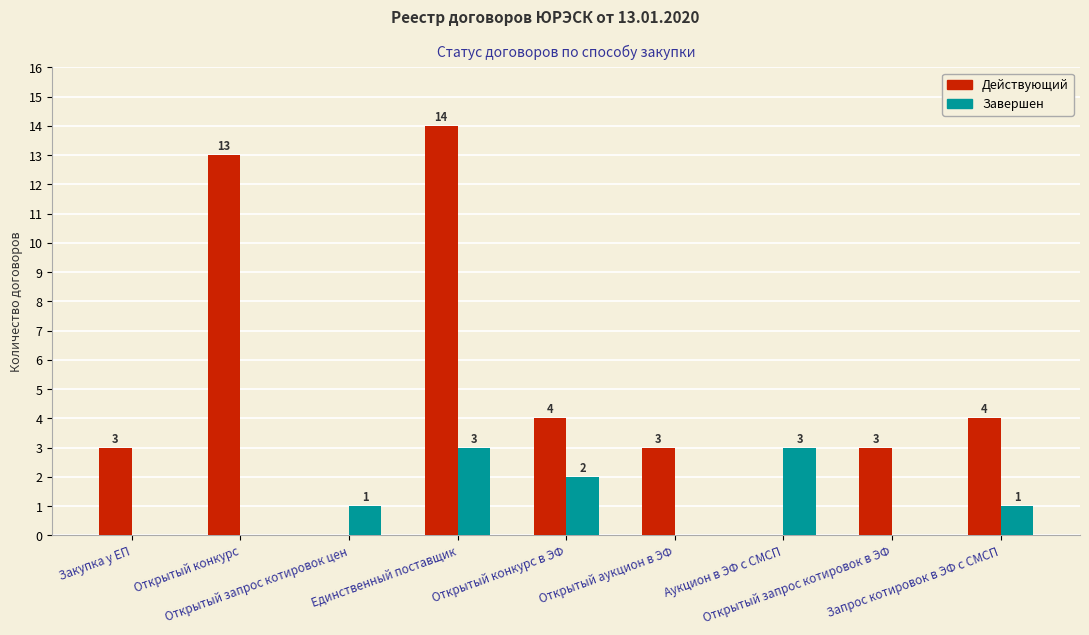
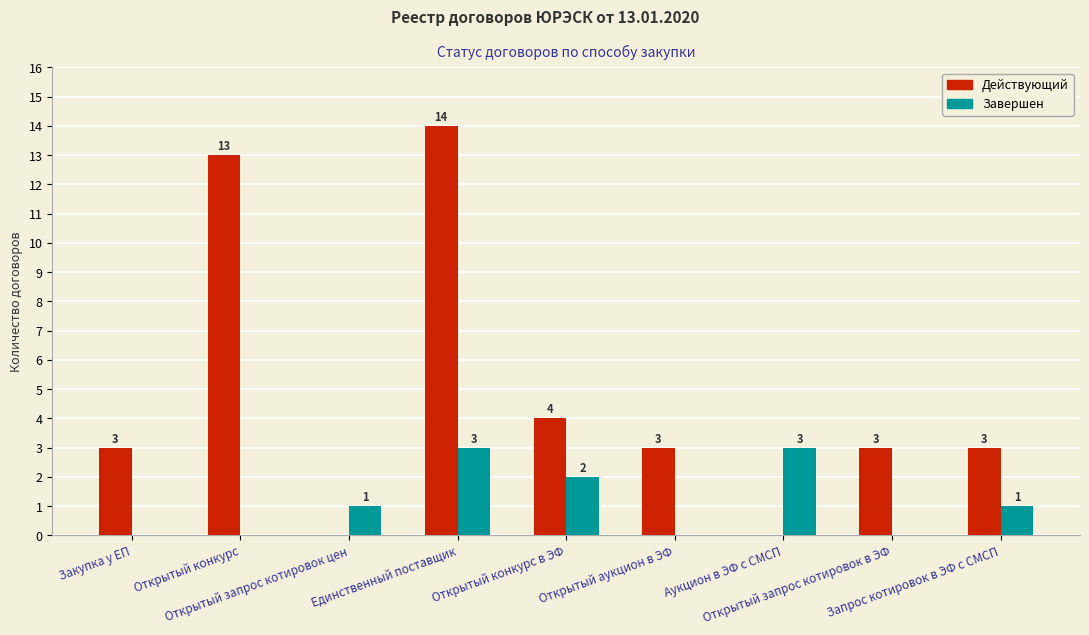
  {
    "Действующий": {
      "Закупка у ЕП": 3,
      "Открытый конкурс": 13,
      "Единственный поставщик": 14,
      "Открытый конкурс в ЭФ": 4,
      "Открытый аукцион в ЭФ": 3,
      "Открытый запрос котировок в ЭФ": 3,
-     "Запрос котировок в ЭФ с СМСП": 4
+     "Запрос котировок в ЭФ с СМСП": 3
    },
    "Завершен": {
      "Открытый запрос котировок цен": 1,
      "Единственный поставщик": 3,
      "Открытый конкурс в ЭФ": 2,
      "Аукцион в ЭФ с СМСП": 3,
      "Запрос котировок в ЭФ с СМСП": 1
    }
  }
